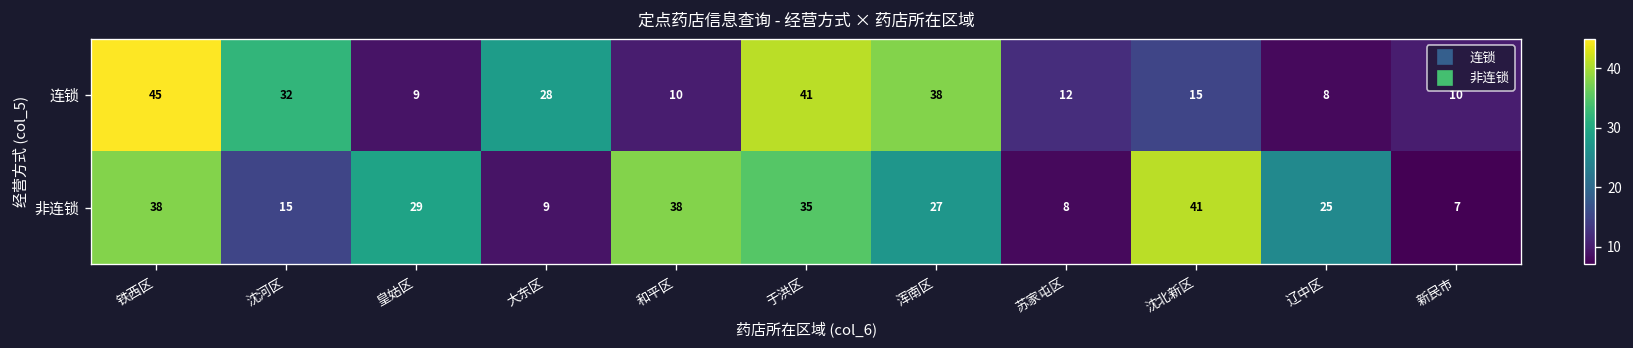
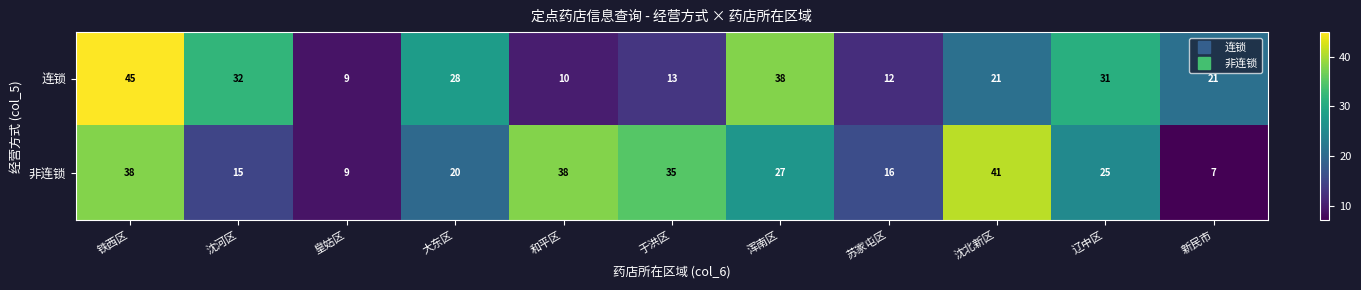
  {
    "连锁": {
      "铁西区": 45,
      "沈河区": 32,
      "皇姑区": 9,
      "大东区": 28,
      "和平区": 10,
-     "于洪区": 41,
+     "于洪区": 13,
      "浑南区": 38,
      "苏家屯区": 12,
-     "沈北新区": 15,
-     "辽中区": 8,
-     "新民市": 10
+     "沈北新区": 21,
+     "辽中区": 31,
+     "新民市": 21
    },
    "非连锁": {
      "铁西区": 38,
      "沈河区": 15,
-     "皇姑区": 29,
-     "大东区": 9,
+     "皇姑区": 9,
+     "大东区": 20,
      "和平区": 38,
      "于洪区": 35,
      "浑南区": 27,
-     "苏家屯区": 8,
+     "苏家屯区": 16,
      "沈北新区": 41,
      "辽中区": 25,
      "新民市": 7
    }
  }
